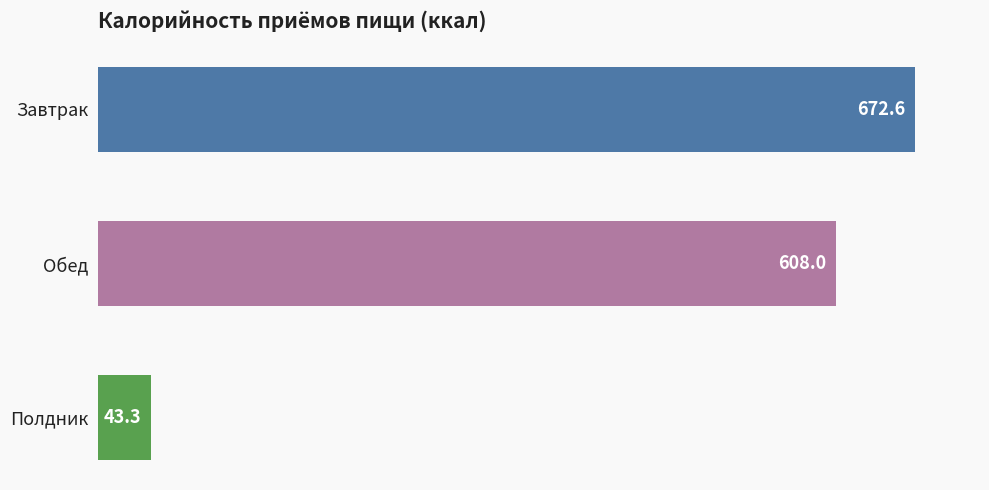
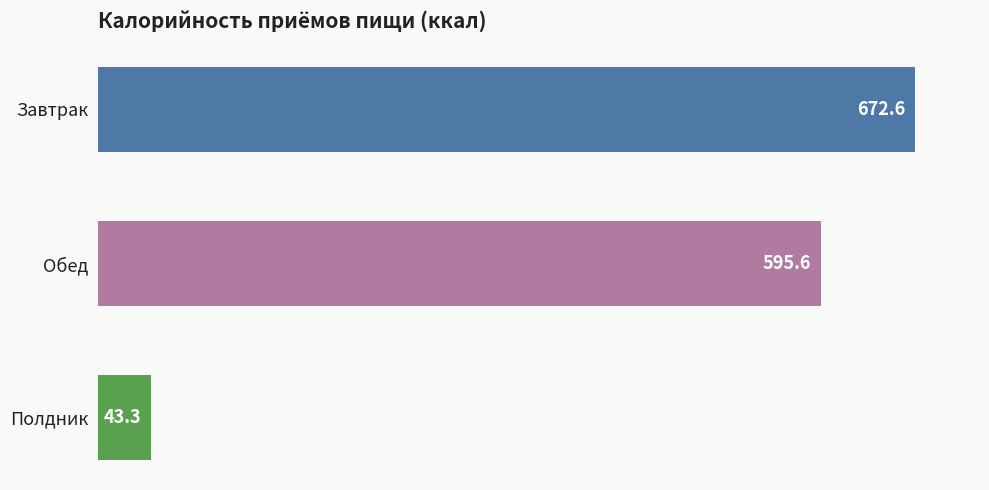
  {
    "Завтрак": 672.6,
-   "Обед": 608.0,
+   "Обед": 595.6,
    "Полдник": 43.3
  }
